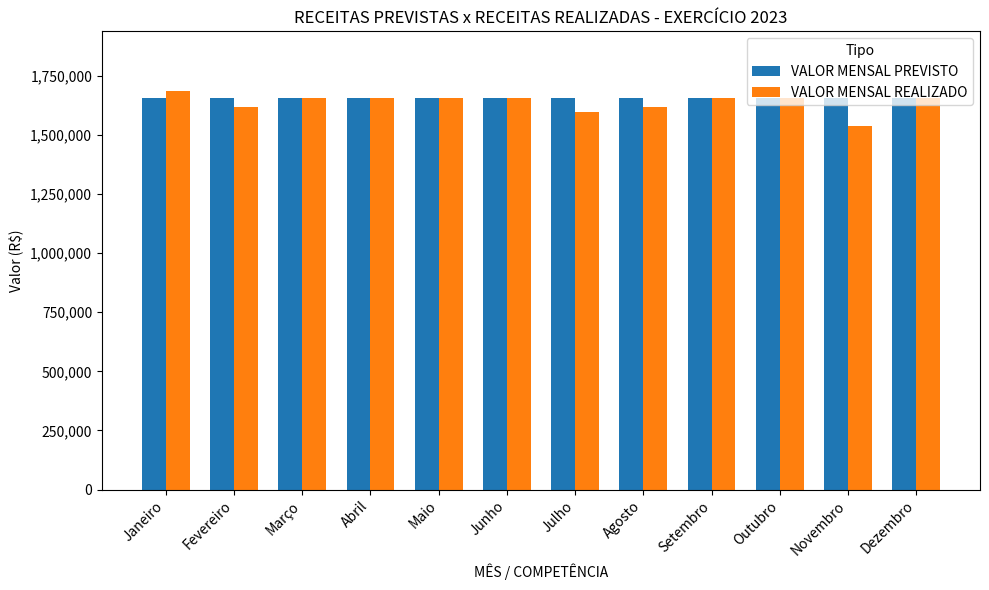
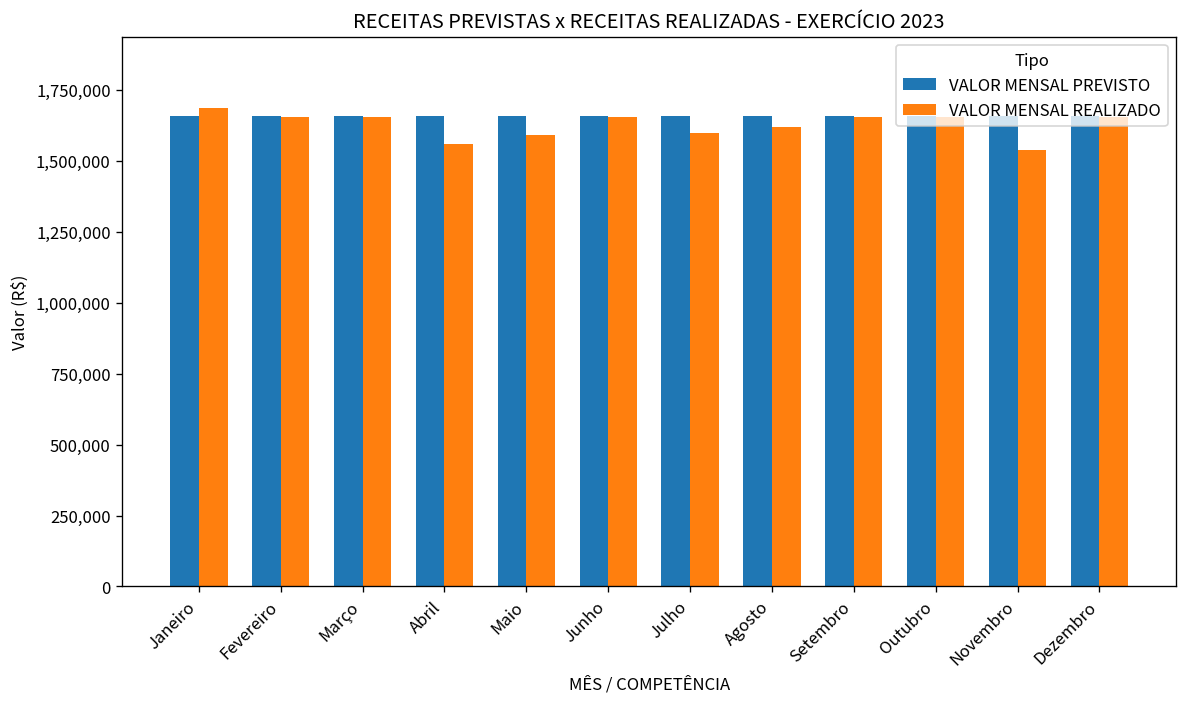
  {
    "VALOR MENSAL PREVISTO": {
      "Janeiro": "1,660,000",
      "Fevereiro": "1,660,000",
      "Março": "1,660,000",
      "Abril": "1,660,000",
      "Maio": "1,660,000",
      "Junho": "1,660,000",
      "Julho": "1,660,000",
      "Agosto": "1,660,000",
      "Setembro": "1,660,000"
    },
    "VALOR MENSAL REALIZADO": {
      "Janeiro": "1,690,000",
-     "Fevereiro": "1,620,000",
+     "Fevereiro": "1,660,000",
      "Março": "1,660,000",
-     "Abril": "1,660,000",
-     "Maio": "1,660,000",
+     "Abril": "1,560,000",
+     "Maio": "1,590,000",
      "Junho": "1,660,000",
      "Julho": "1,600,000",
      "Agosto": "1,620,000",
      "Setembro": "1,660,000",
      "Novembro": "1,540,000"
    }
  }
